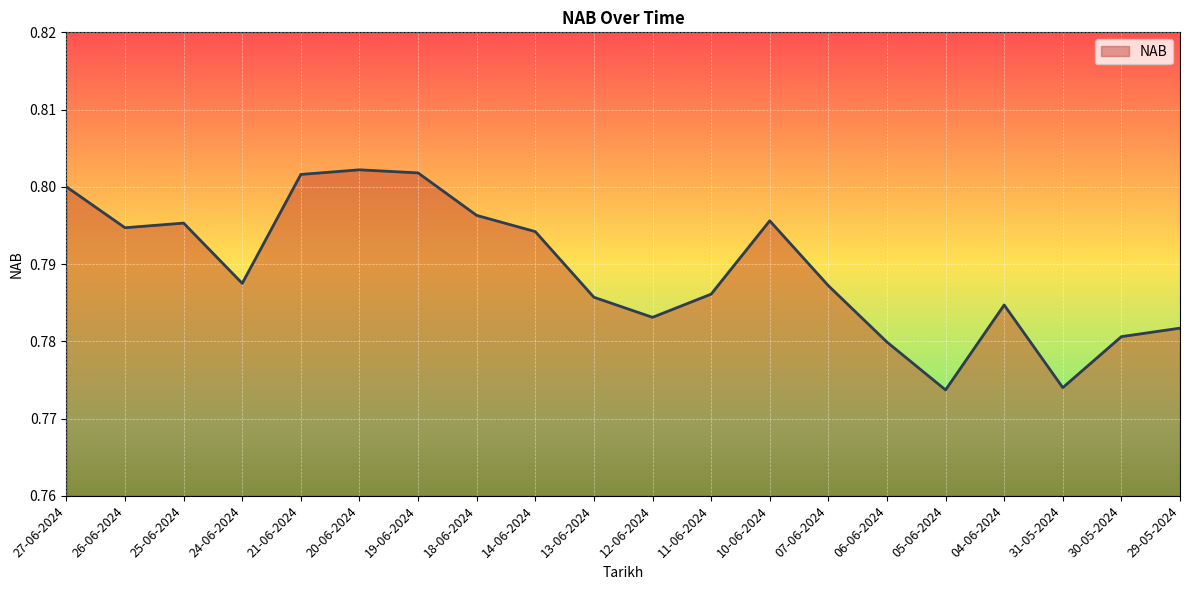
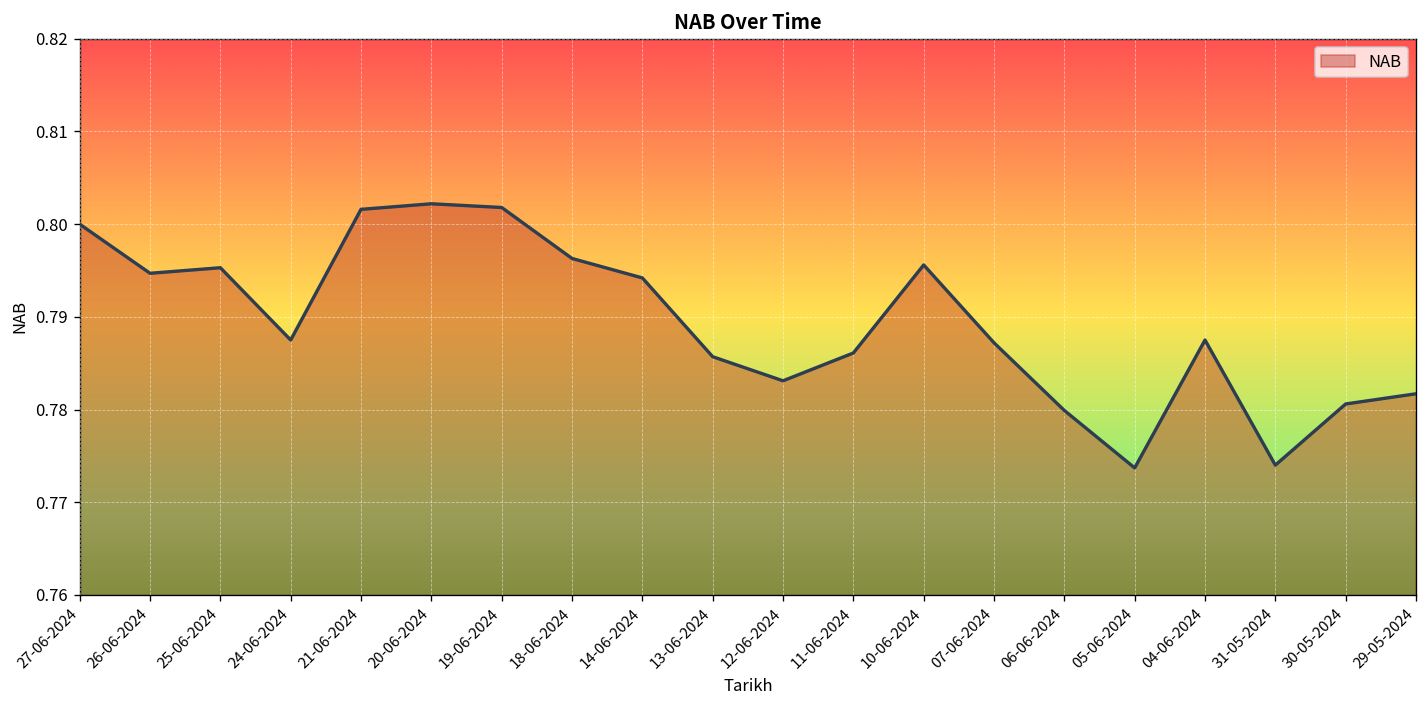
  {
    "27-06-2024": 0.800,
    "26-06-2024": 0.795,
    "25-06-2024": 0.795,
    "24-06-2024": 0.788,
    "21-06-2024": 0.802,
    "20-06-2024": 0.802,
    "19-06-2024": 0.802,
    "18-06-2024": 0.796,
    "14-06-2024": 0.794,
    "13-06-2024": 0.786,
    "12-06-2024": 0.783,
    "11-06-2024": 0.786,
    "10-06-2024": 0.796,
    "07-06-2024": 0.787,
    "06-06-2024": 0.780,
    "05-06-2024": 0.774,
-   "04-06-2024": 0.785,
+   "04-06-2024": 0.788,
    "31-05-2024": 0.774,
    "30-05-2024": 0.781,
    "29-05-2024": 0.782
  }
